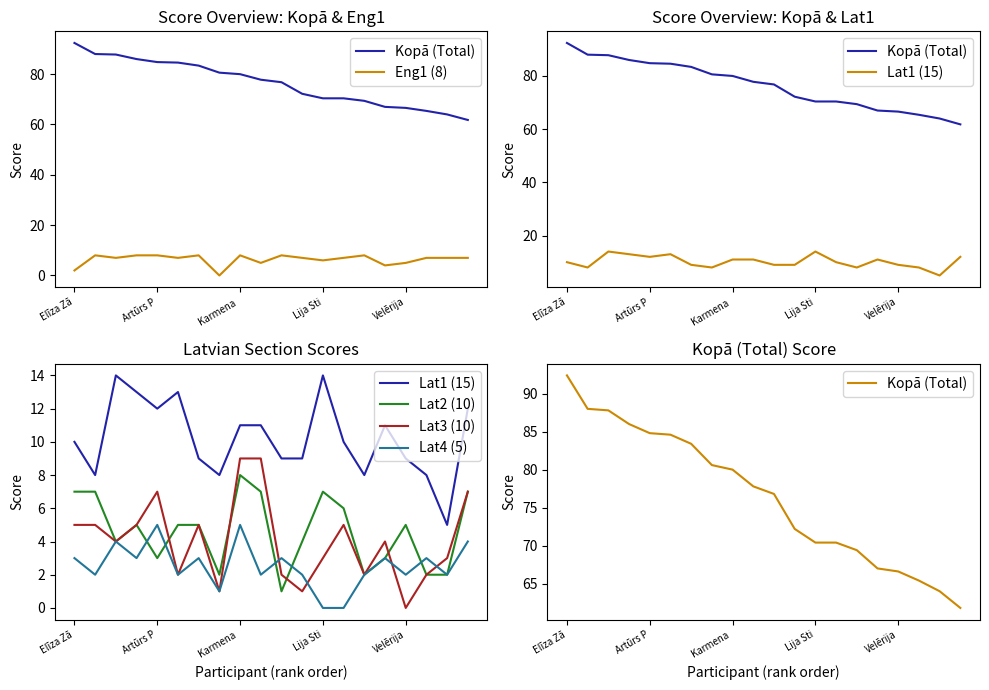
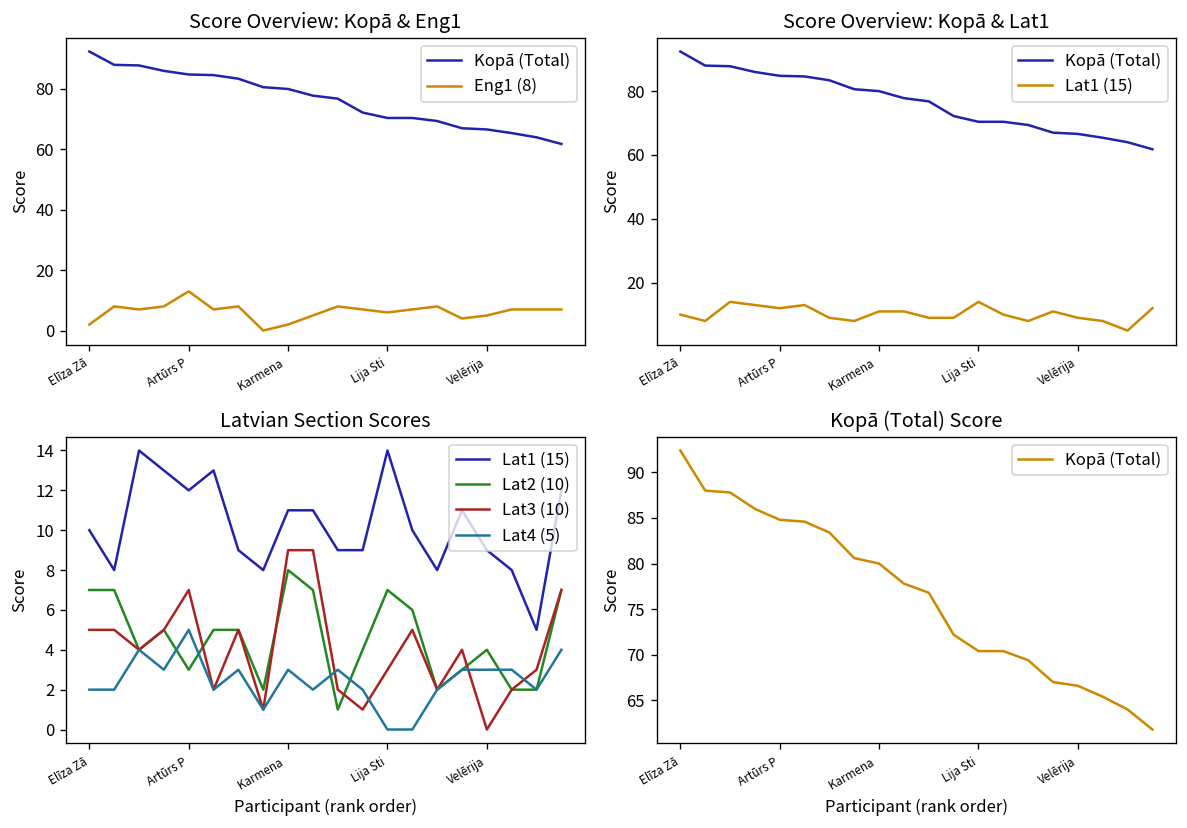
  {
    "Score Overview: Kopā & Eng1": {
      "Eng1 (8)": {
        "Elīza Zā": 2,
-       "Artūrs P": 8,
-       "Karmena": 8,
+       "Artūrs P": 13,
+       "Karmena": 2,
        "Lija Sti": 6,
        "Velērija": 5
      }
    },
    "Latvian Section Scores": {
      "Lat1 (15)": {
        "Elīza Zā": 10,
        "Artūrs P": 12,
        "Karmena": 11,
        "Lija Sti": 14
      },
      "Lat2 (10)": {
        "Elīza Zā": 7,
        "Artūrs P": 3,
        "Karmena": 8,
        "Lija Sti": 7,
-       "Velērija": 5
+       "Velērija": 4
      },
      "Lat3 (10)": {
        "Elīza Zā": 5,
        "Artūrs P": 7,
        "Karmena": 9,
        "Lija Sti": 3,
        "Velērija": 0
      },
      "Lat4 (5)": {
-       "Elīza Zā": 3,
+       "Elīza Zā": 2,
        "Artūrs P": 5,
-       "Karmena": 5,
+       "Karmena": 3,
        "Lija Sti": 0,
-       "Velērija": 2
+       "Velērija": 3
      }
    },
    "Kopā (Total) Score": {
      "Elīza Zā": 92,
      "Artūrs P": 85,
      "Karmena": 80,
      "Lija Sti": 70,
      "Velērija": 67
    }
  }
